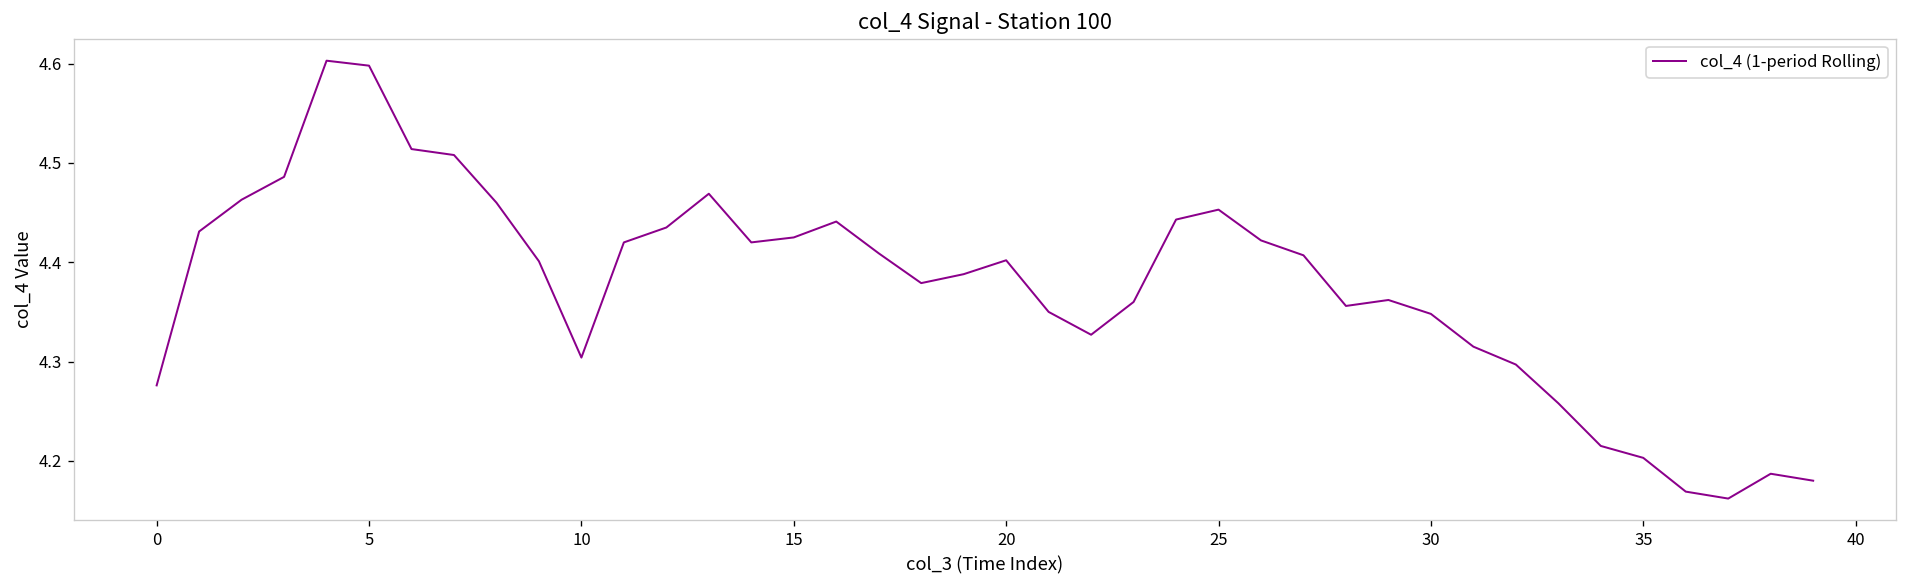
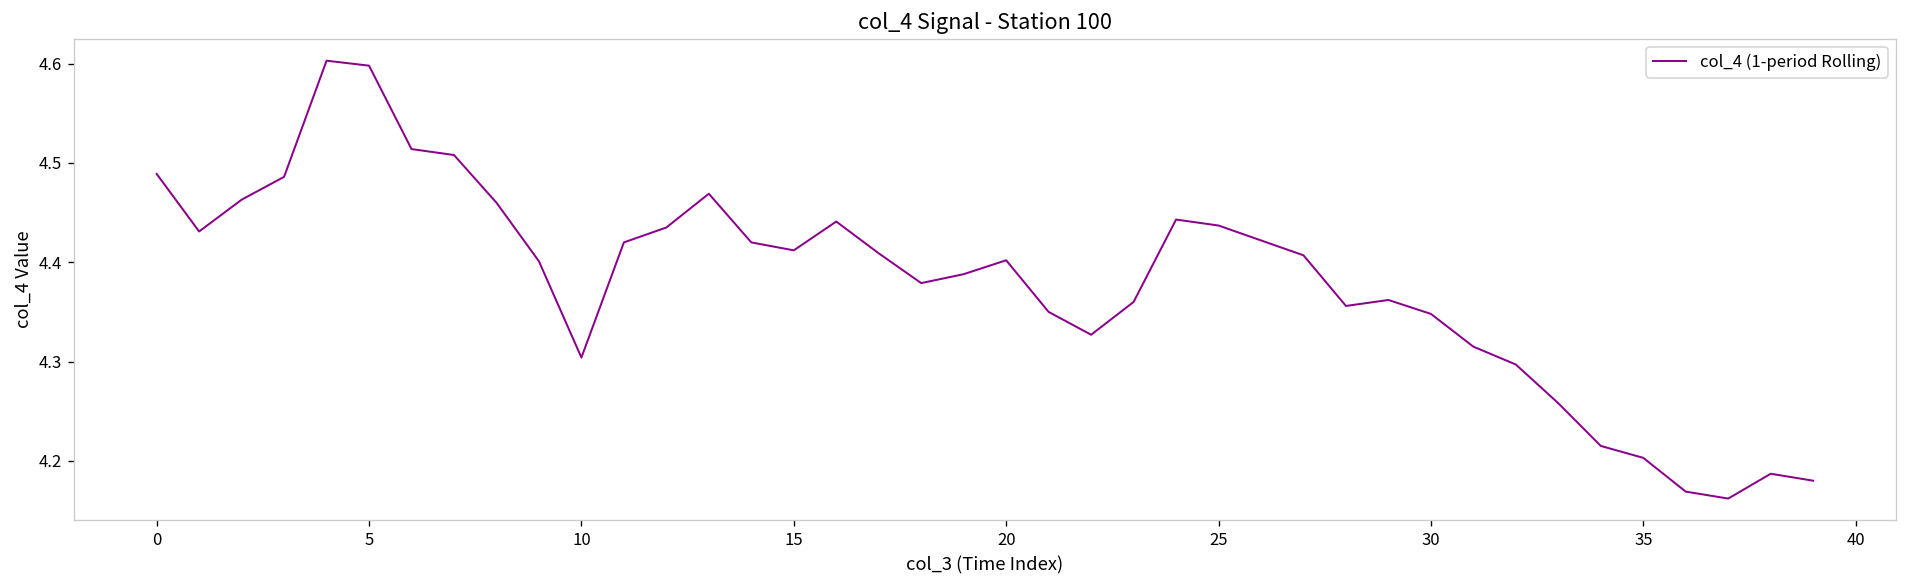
  {
-   "0": 4.28,
+   "0": 4.49,
    "5": 4.60,
    "10": 4.30,
-   "15": 4.43,
+   "15": 4.41,
    "20": 4.40,
-   "25": 4.45,
+   "25": 4.44,
    "30": 4.35,
    "35": 4.20
  }
